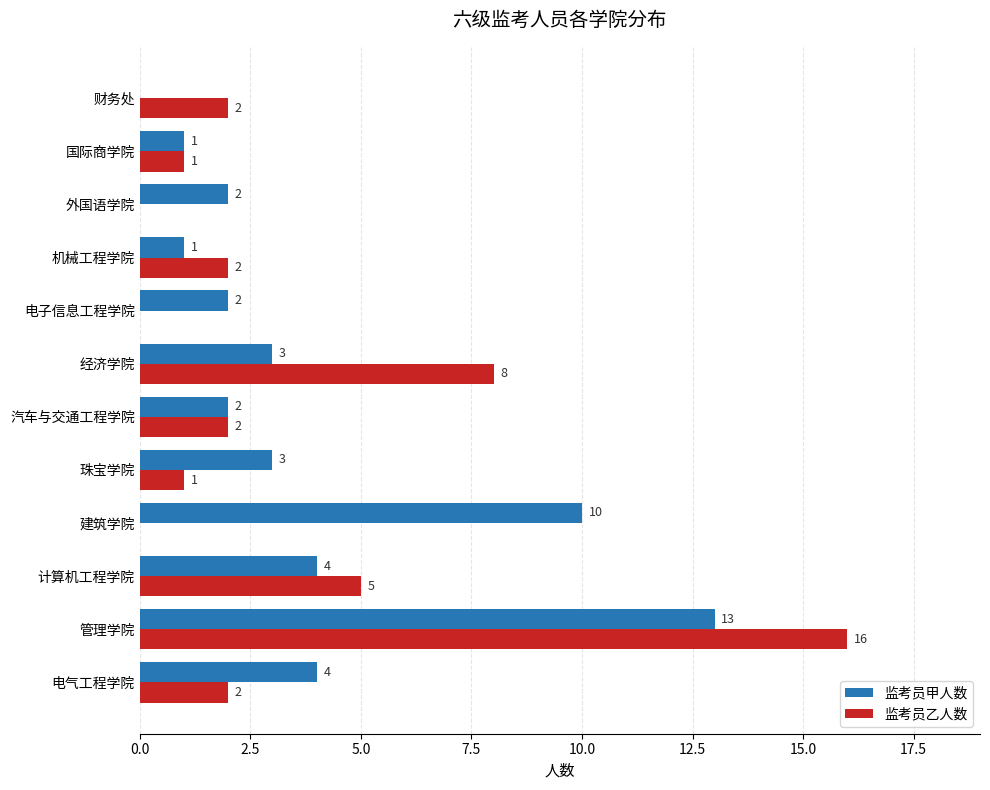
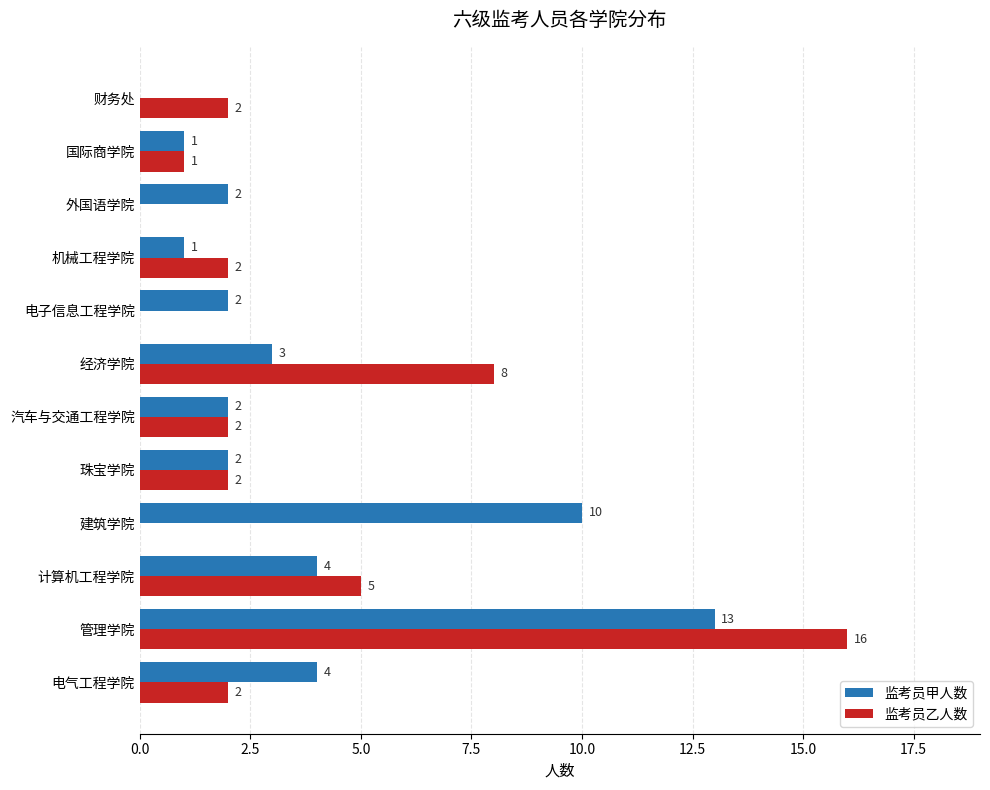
  {
    "监考员甲人数": {
      "国际商学院": 1,
      "外国语学院": 2,
      "机械工程学院": 1,
      "电子信息工程学院": 2,
      "经济学院": 3,
      "汽车与交通工程学院": 2,
-     "珠宝学院": 3,
+     "珠宝学院": 2,
      "建筑学院": 10,
      "计算机工程学院": 4,
      "管理学院": 13,
      "电气工程学院": 4
    },
    "监考员乙人数": {
      "财务处": 2,
      "国际商学院": 1,
      "机械工程学院": 2,
      "经济学院": 8,
      "汽车与交通工程学院": 2,
-     "珠宝学院": 1,
+     "珠宝学院": 2,
      "计算机工程学院": 5,
      "管理学院": 16,
      "电气工程学院": 2
    }
  }
